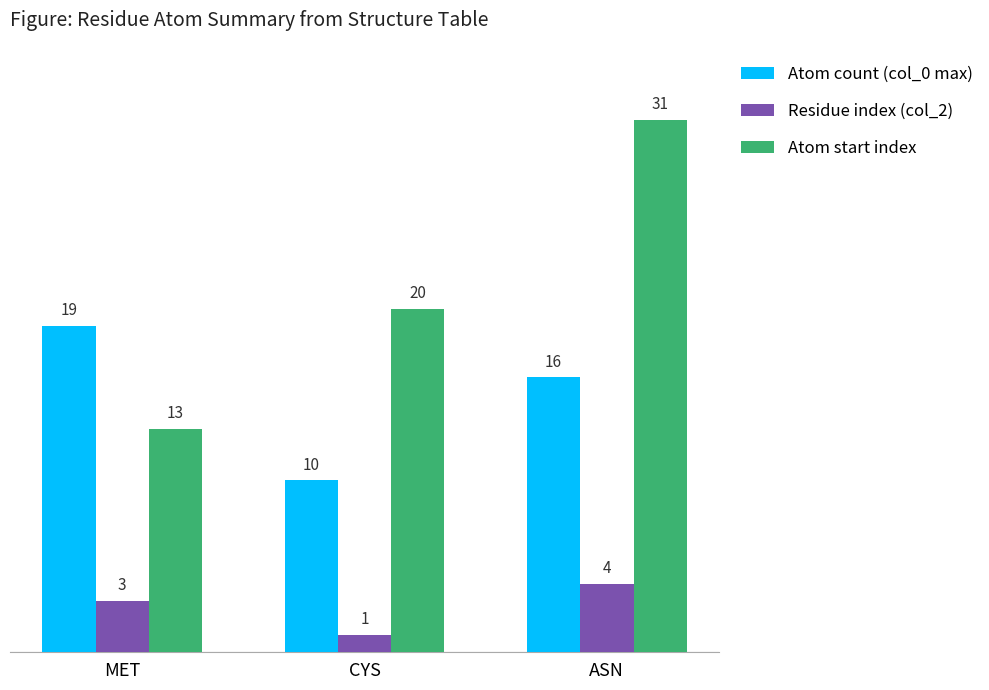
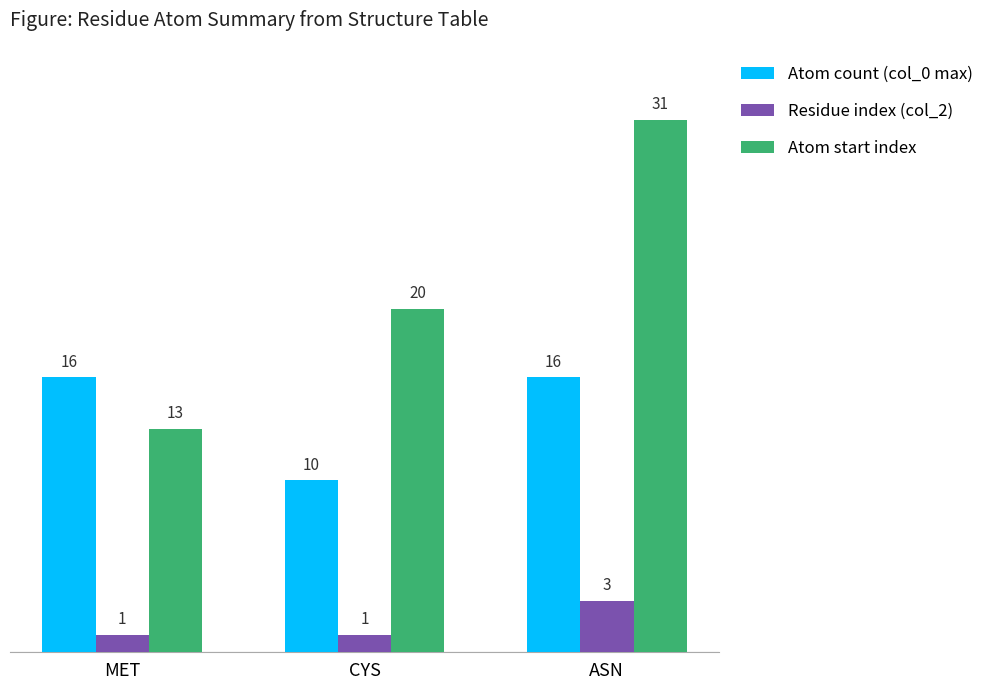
  {
    "Atom count (col_0 max)": {
-     "MET": 19,
+     "MET": 16,
      "CYS": 10,
      "ASN": 16
    },
    "Residue index (col_2)": {
-     "MET": 3,
+     "MET": 1,
      "CYS": 1,
-     "ASN": 4
+     "ASN": 3
    },
    "Atom start index": {
      "MET": 13,
      "CYS": 20,
      "ASN": 31
    }
  }
